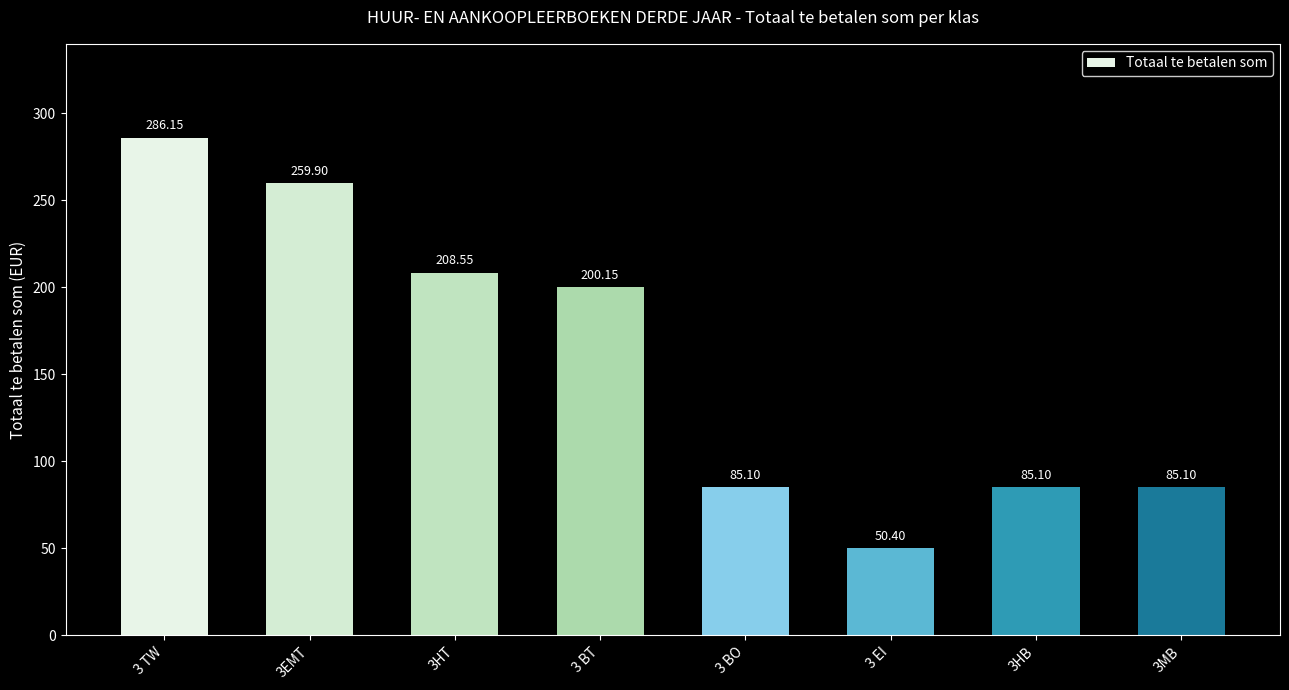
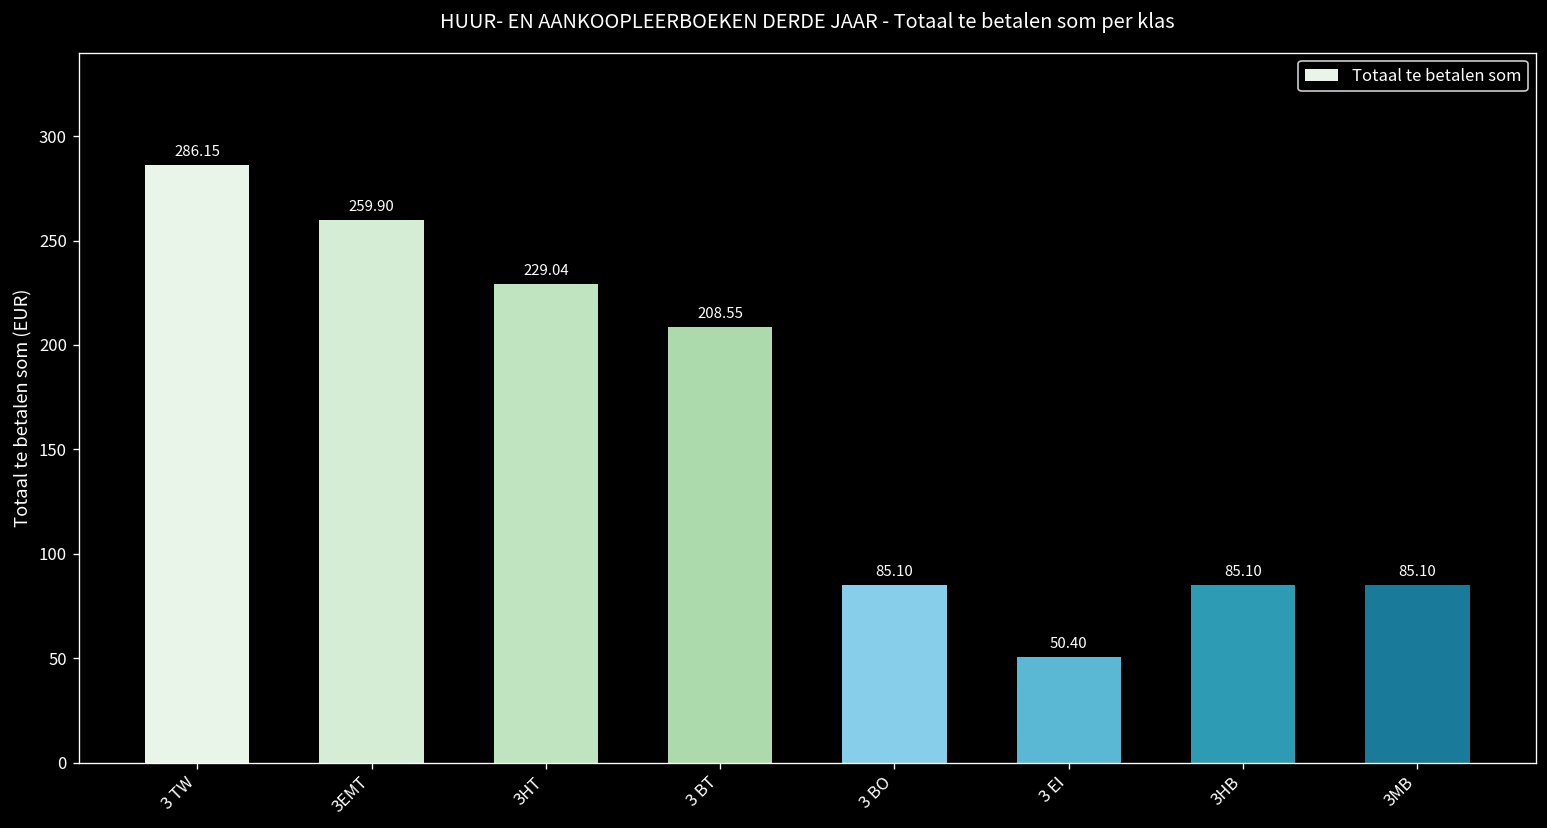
  {
    "3 TW": 286.15,
    "3EMT": 259.90,
-   "3HT": 208.55,
-   "3 BT": 200.15,
+   "3HT": 229.04,
+   "3 BT": 208.55,
    "3 BO": 85.10,
    "3 EI": 50.40,
    "3HB": 85.10,
    "3MB": 85.10
  }
